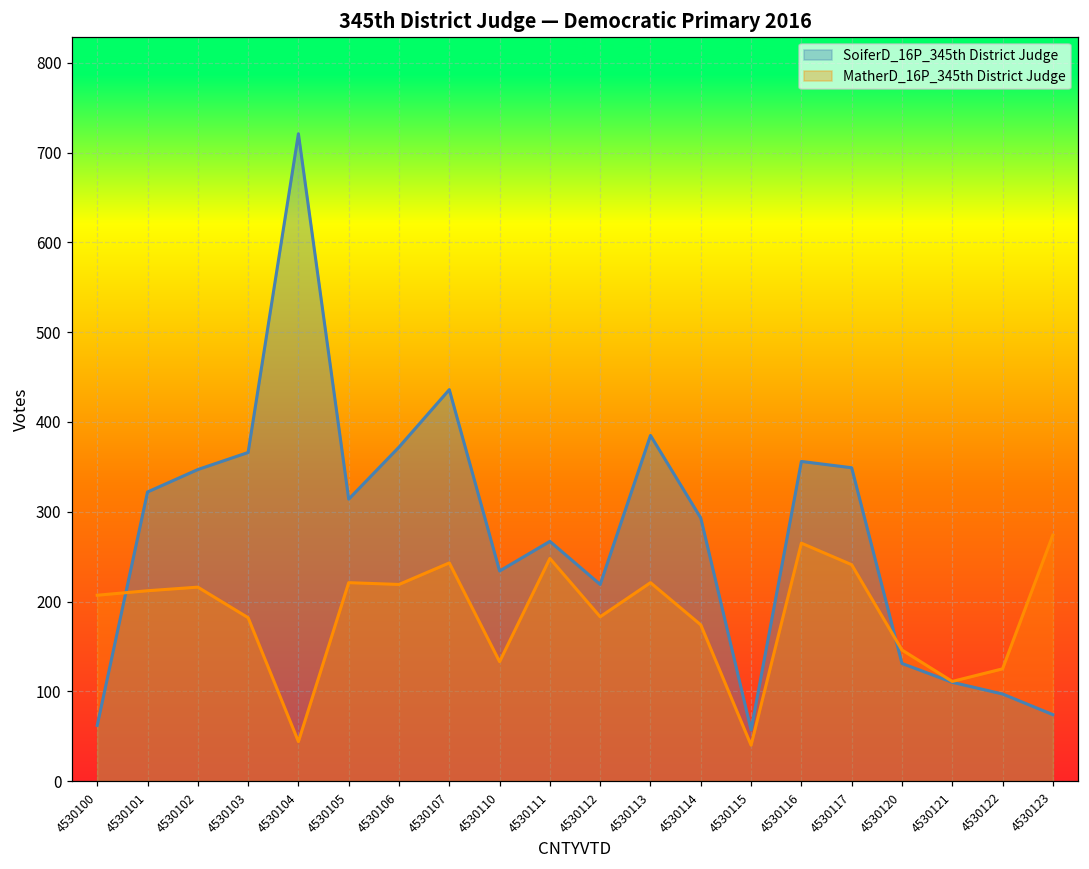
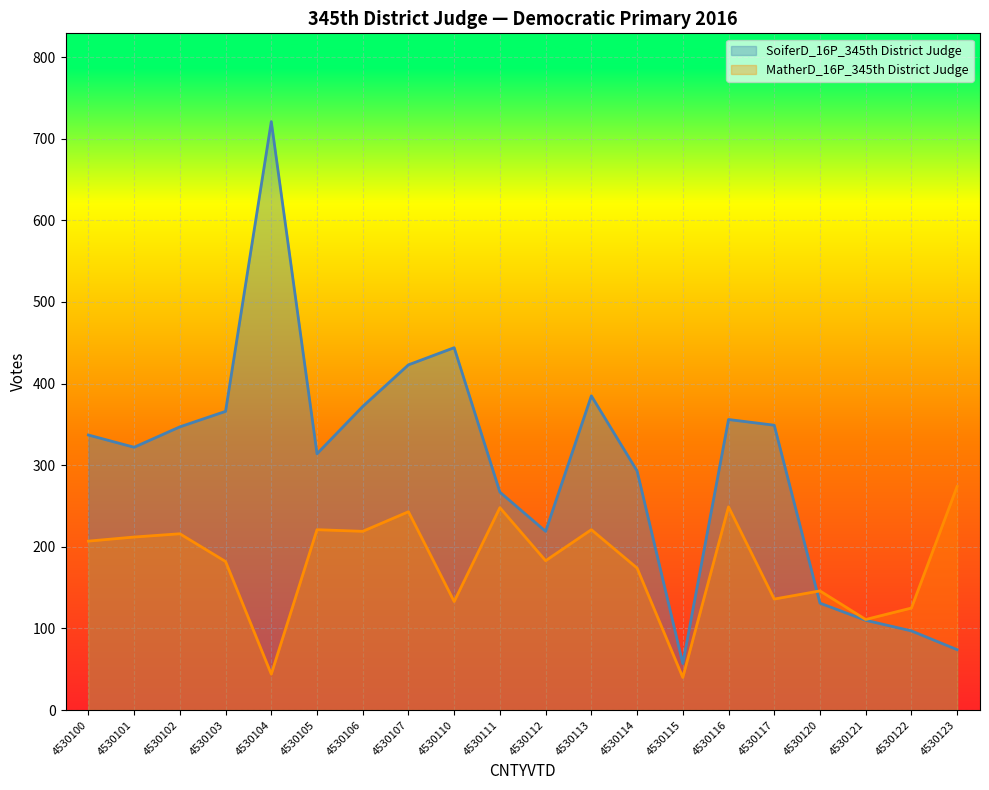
  {
    "SoiferD_16P_345th District Judge": {
-     "4530100": 60,
+     "4530100": 340,
      "4530101": 320,
      "4530102": 350,
      "4530103": 370,
      "4530104": 720,
      "4530105": 310,
      "4530106": 370,
-     "4530107": 440,
-     "4530110": 230,
+     "4530107": 420,
+     "4530110": 440,
      "4530111": 270,
      "4530112": 220,
      "4530113": 390,
      "4530114": 290,
      "4530115": 60,
      "4530116": 360,
      "4530117": 350,
      "4530120": 130,
      "4530122": 100,
      "4530123": 70
    },
    "MatherD_16P_345th District Judge": {
      "4530100": 210,
      "4530101": 210,
      "4530102": 220,
      "4530103": 180,
      "4530104": 40,
      "4530105": 220,
      "4530106": 220,
      "4530107": 240,
      "4530110": 130,
      "4530111": 250,
      "4530112": 180,
      "4530113": 220,
      "4530114": 170,
      "4530115": 40,
-     "4530116": 270,
-     "4530117": 240,
+     "4530116": 250,
+     "4530117": 140,
      "4530120": 150,
      "4530122": 130,
      "4530123": 270
    }
  }
